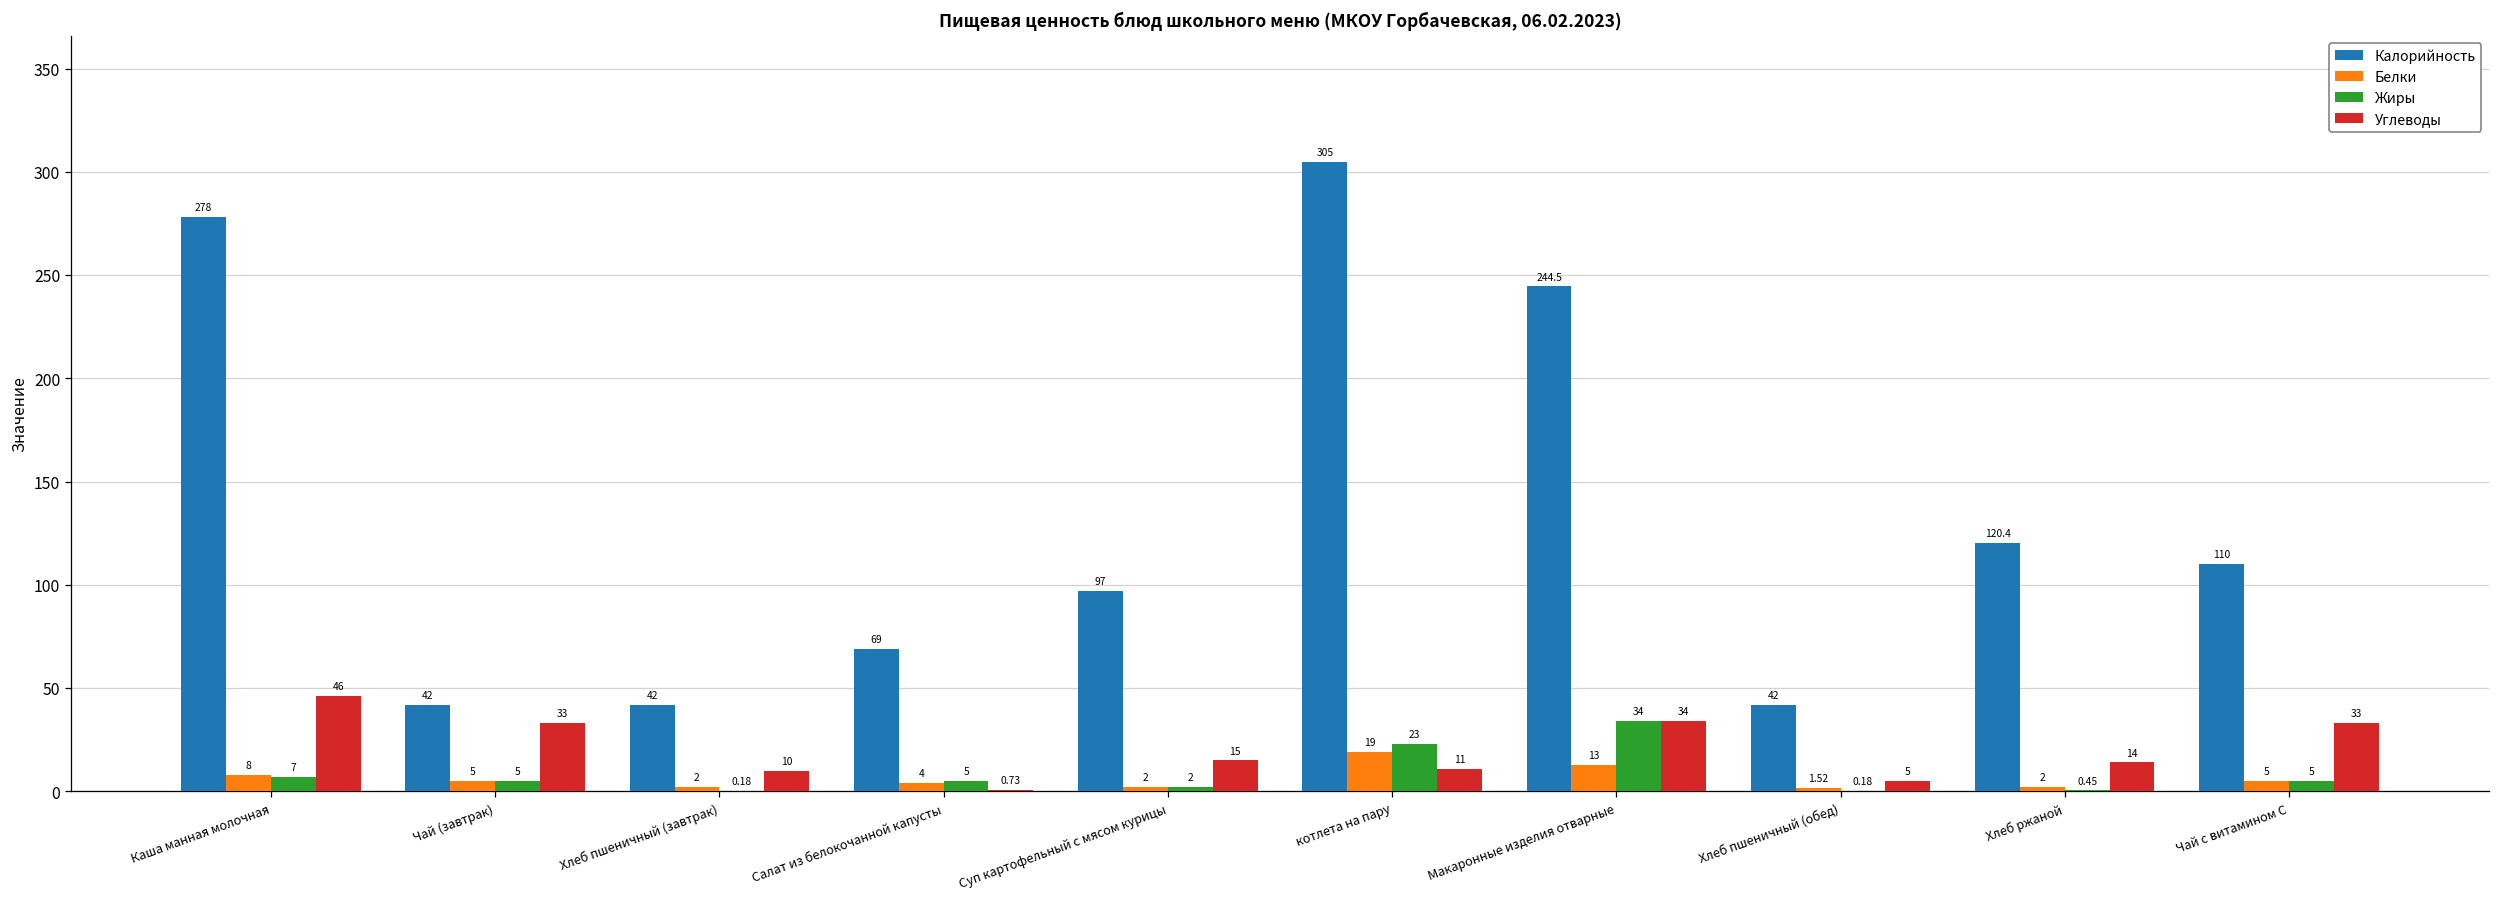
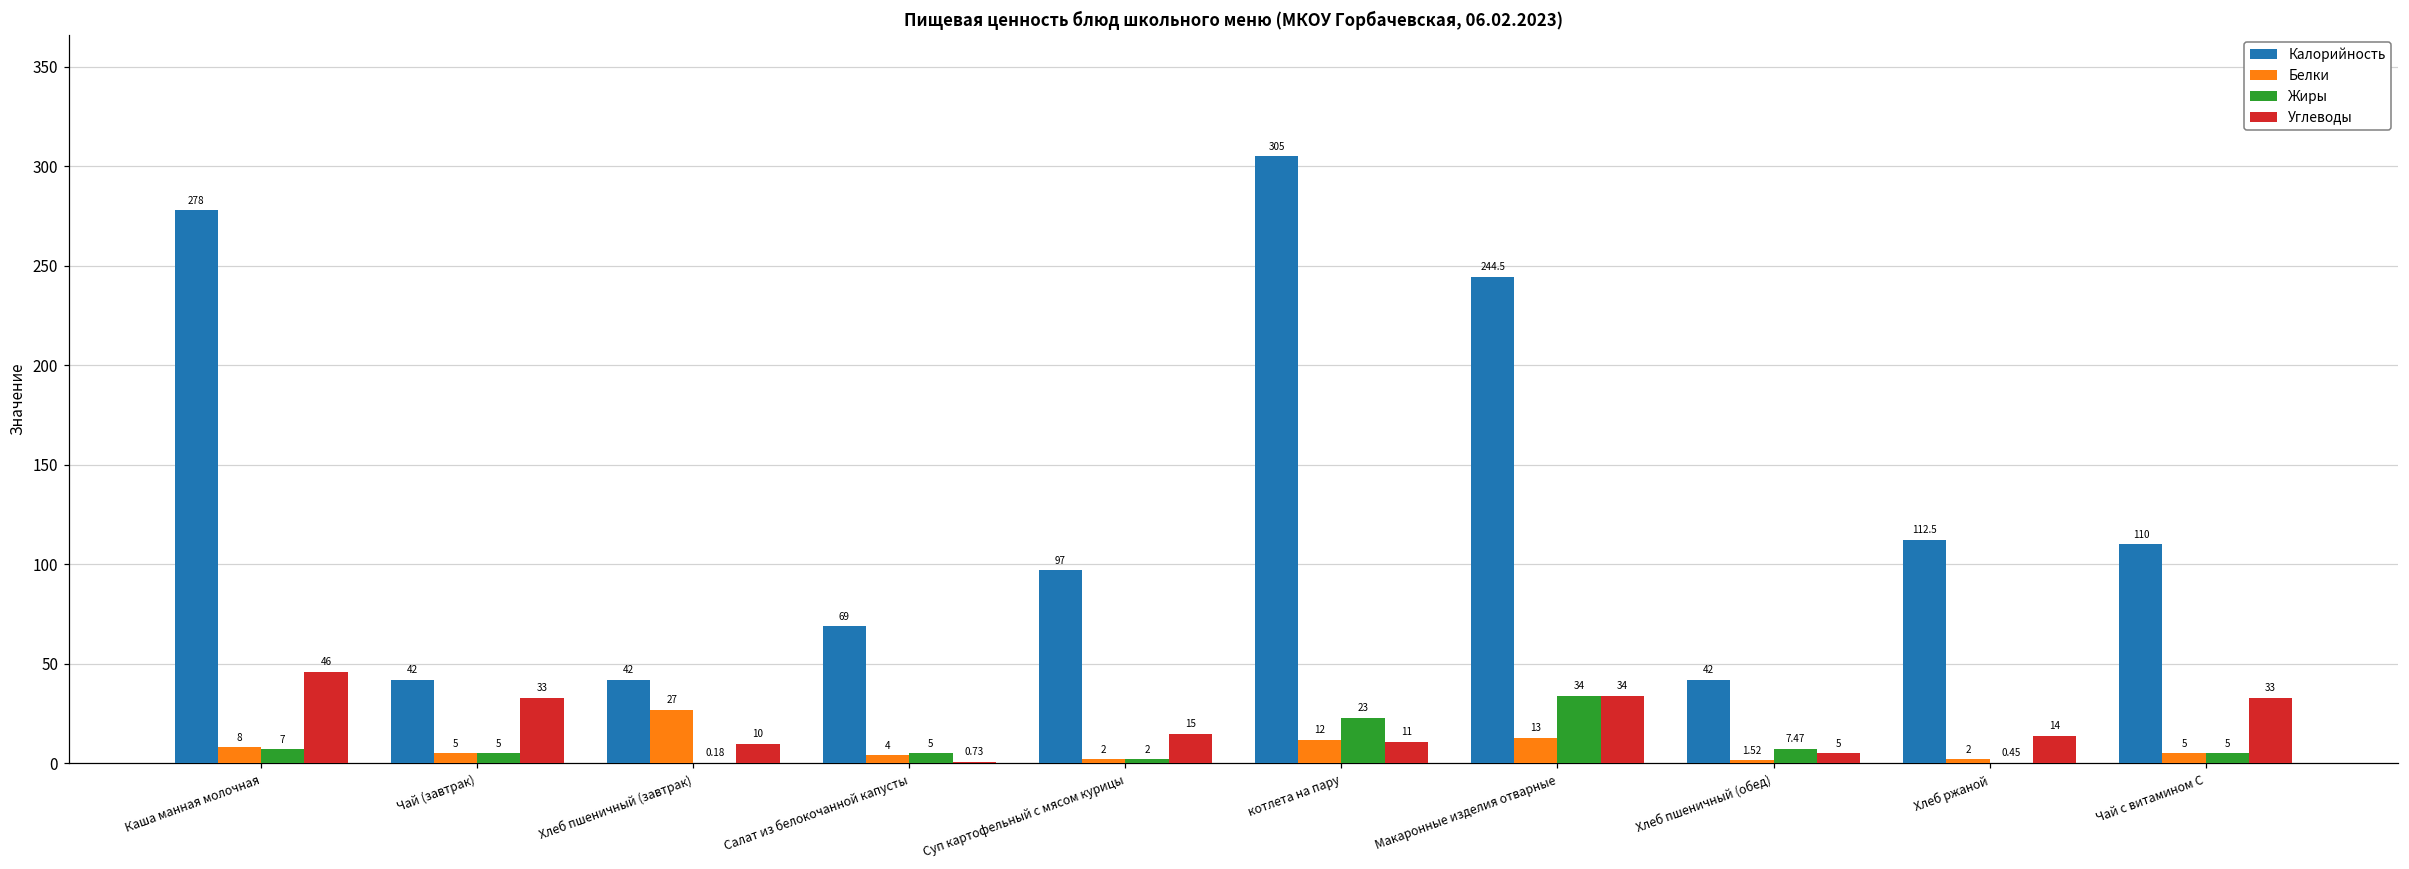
  {
    "Калорийность": {
      "Каша манная молочная": 278,
      "Чай (завтрак)": 42,
      "Хлеб пшеничный (завтрак)": 42,
      "Салат из белокочанной капусты": 69,
      "Суп картофельный с мясом курицы": 97,
      "котлета на пару": 305,
      "Макаронные изделия отварные": 244.5,
      "Хлеб пшеничный (обед)": 42,
-     "Хлеб ржаной": 120.4,
+     "Хлеб ржаной": 112.5,
      "Чай с витамином С": 110
    },
    "Белки": {
      "Каша манная молочная": 8,
      "Чай (завтрак)": 5,
-     "Хлеб пшеничный (завтрак)": 2,
+     "Хлеб пшеничный (завтрак)": 27,
      "Салат из белокочанной капусты": 4,
      "Суп картофельный с мясом курицы": 2,
-     "котлета на пару": 19,
+     "котлета на пару": 12,
      "Макаронные изделия отварные": 13,
      "Хлеб пшеничный (обед)": 1.52,
      "Хлеб ржаной": 2,
      "Чай с витамином С": 5
    },
    "Жиры": {
      "Каша манная молочная": 7,
      "Чай (завтрак)": 5,
      "Хлеб пшеничный (завтрак)": 0.18,
      "Салат из белокочанной капусты": 5,
      "Суп картофельный с мясом курицы": 2,
      "котлета на пару": 23,
      "Макаронные изделия отварные": 34,
-     "Хлеб пшеничный (обед)": 0.18,
+     "Хлеб пшеничный (обед)": 7.47,
      "Хлеб ржаной": 0.45,
      "Чай с витамином С": 5
    },
    "Углеводы": {
      "Каша манная молочная": 46,
      "Чай (завтрак)": 33,
      "Хлеб пшеничный (завтрак)": 10,
      "Салат из белокочанной капусты": 0.73,
      "Суп картофельный с мясом курицы": 15,
      "котлета на пару": 11,
      "Макаронные изделия отварные": 34,
      "Хлеб пшеничный (обед)": 5,
      "Хлеб ржаной": 14,
      "Чай с витамином С": 33
    }
  }
